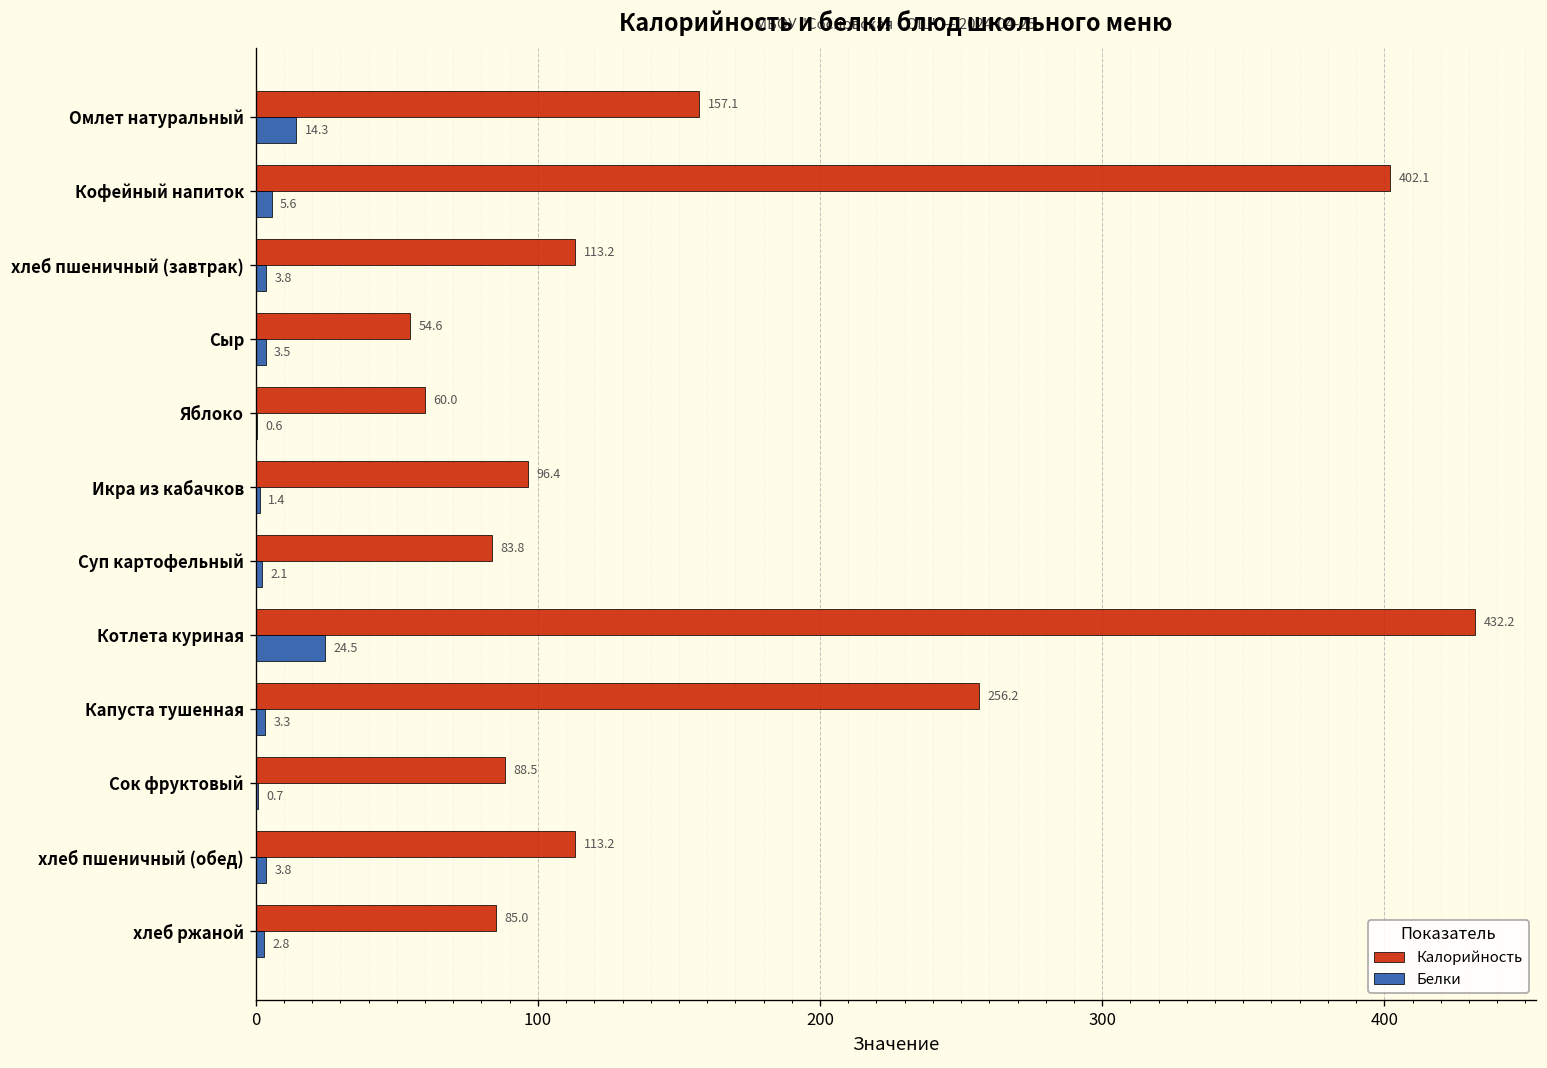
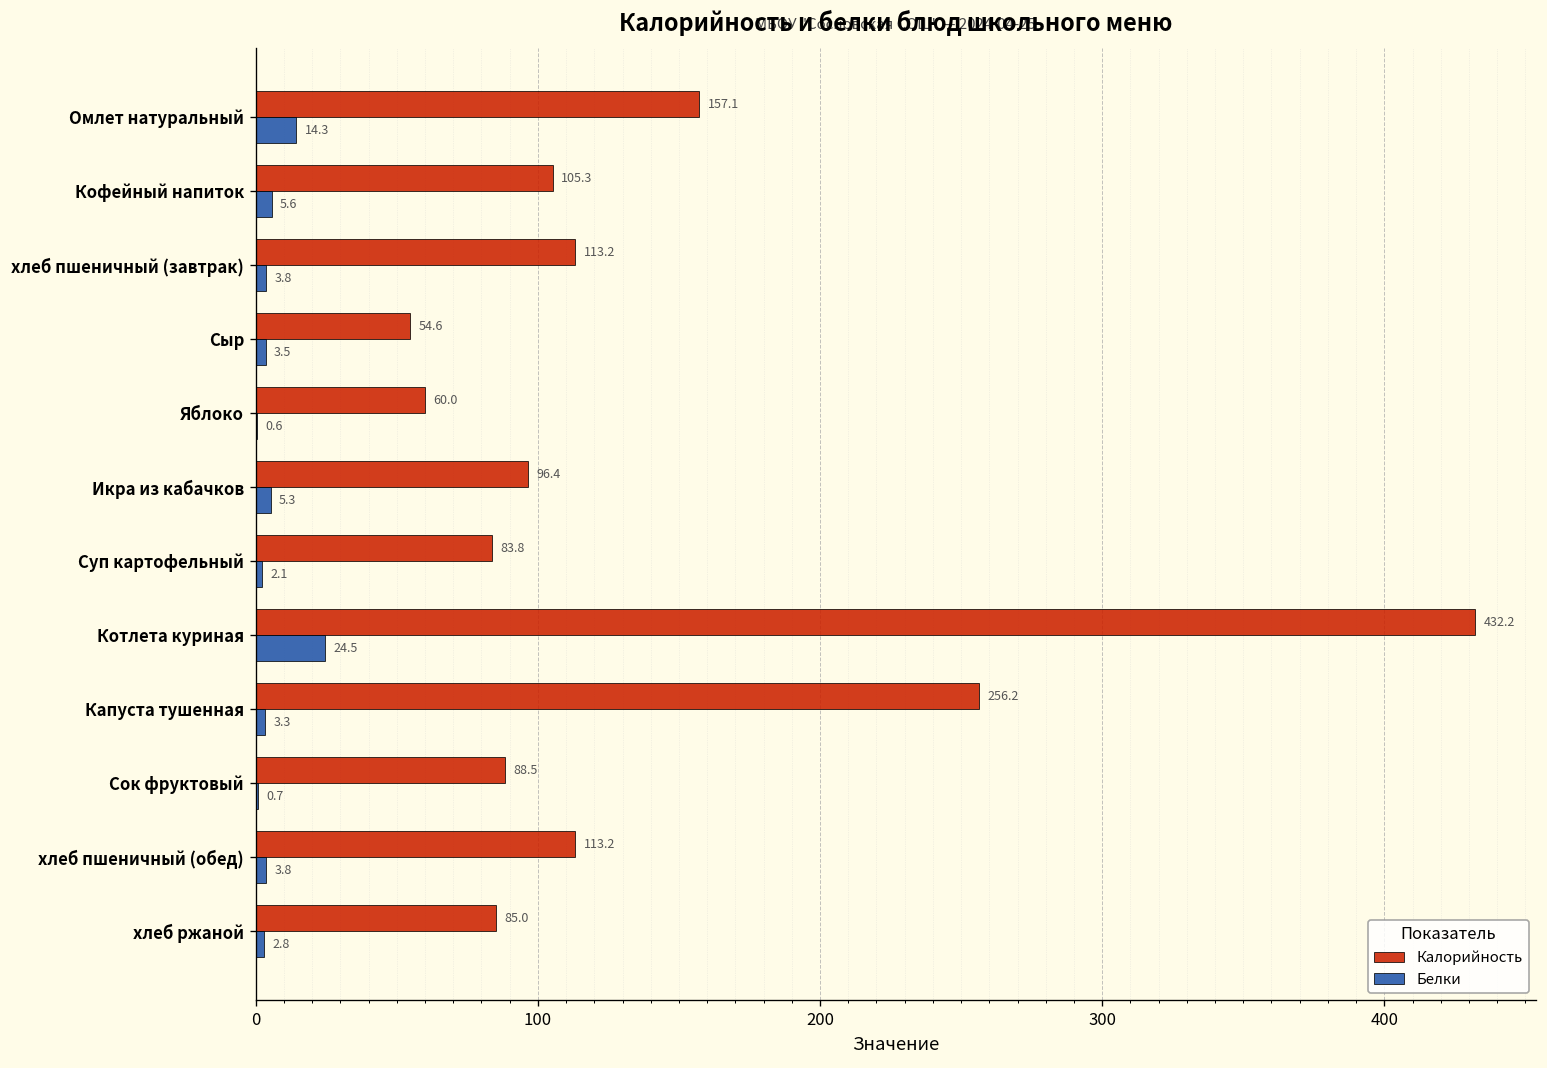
  {
    "Калорийность": {
      "Омлет натуральный": 157.1,
-     "Кофейный напиток": 402.1,
+     "Кофейный напиток": 105.3,
      "хлеб пшеничный (завтрак)": 113.2,
      "Сыр": 54.6,
      "Яблоко": 60.0,
      "Икра из кабачков": 96.4,
      "Суп картофельный": 83.8,
      "Котлета куриная": 432.2,
      "Капуста тушенная": 256.2,
      "Сок фруктовый": 88.5,
      "хлеб пшеничный (обед)": 113.2,
      "хлеб ржаной": 85.0
    },
    "Белки": {
      "Омлет натуральный": 14.3,
      "Кофейный напиток": 5.6,
      "хлеб пшеничный (завтрак)": 3.8,
      "Сыр": 3.5,
      "Яблоко": 0.6,
-     "Икра из кабачков": 1.4,
+     "Икра из кабачков": 5.3,
      "Суп картофельный": 2.1,
      "Котлета куриная": 24.5,
      "Капуста тушенная": 3.3,
      "Сок фруктовый": 0.7,
      "хлеб пшеничный (обед)": 3.8,
      "хлеб ржаной": 2.8
    }
  }
